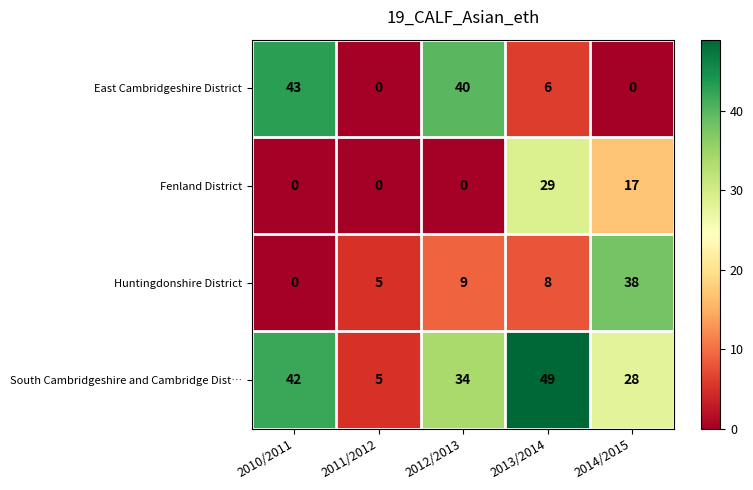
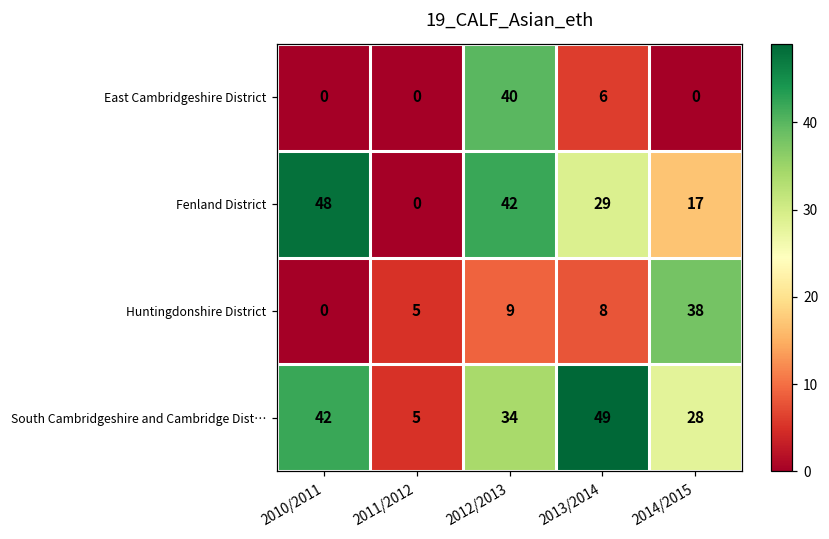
  {
    "East Cambridgeshire District": {
-     "2010/2011": 43,
+     "2010/2011": 0,
      "2011/2012": 0,
      "2012/2013": 40,
      "2013/2014": 6,
      "2014/2015": 0
    },
    "Fenland District": {
-     "2010/2011": 0,
+     "2010/2011": 48,
      "2011/2012": 0,
-     "2012/2013": 0,
+     "2012/2013": 42,
      "2013/2014": 29,
      "2014/2015": 17
    },
    "Huntingdonshire District": {
      "2010/2011": 0,
      "2011/2012": 5,
      "2012/2013": 9,
      "2013/2014": 8,
      "2014/2015": 38
    },
    "South Cambridgeshire and Cambridge Dist…": {
      "2010/2011": 42,
      "2011/2012": 5,
      "2012/2013": 34,
      "2013/2014": 49,
      "2014/2015": 28
    }
  }
